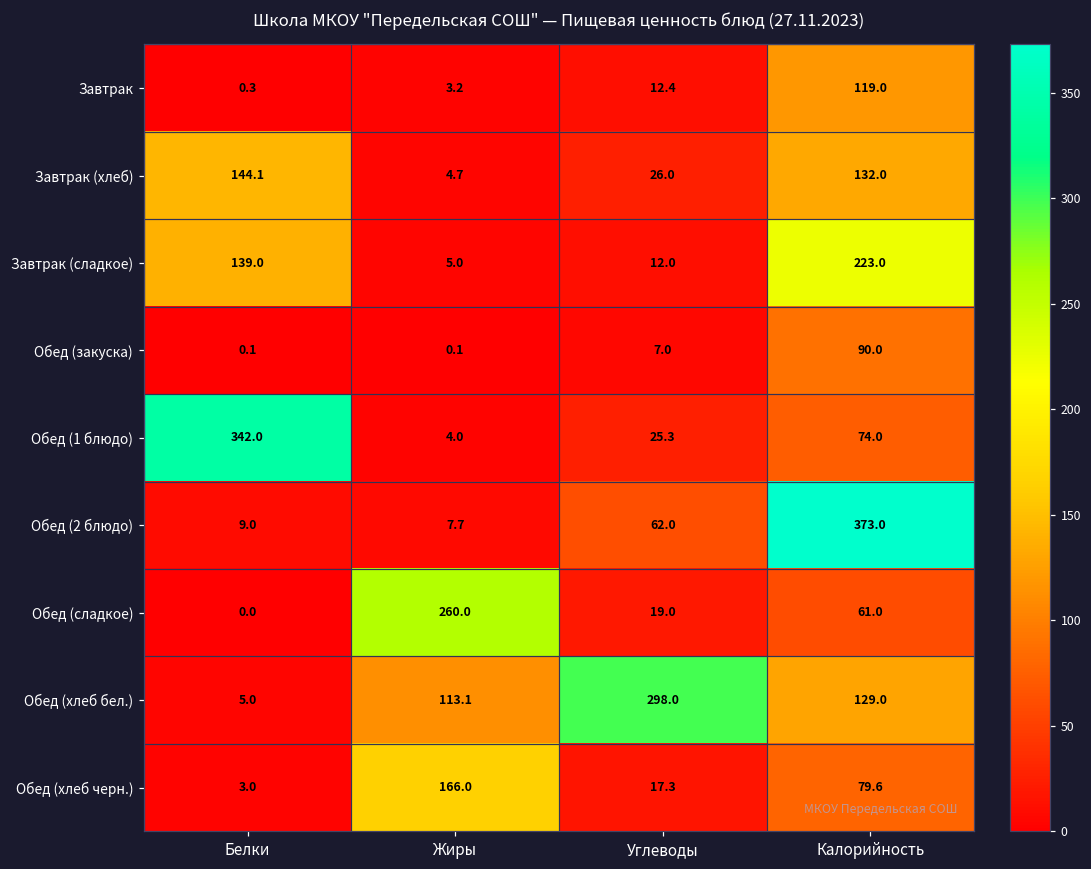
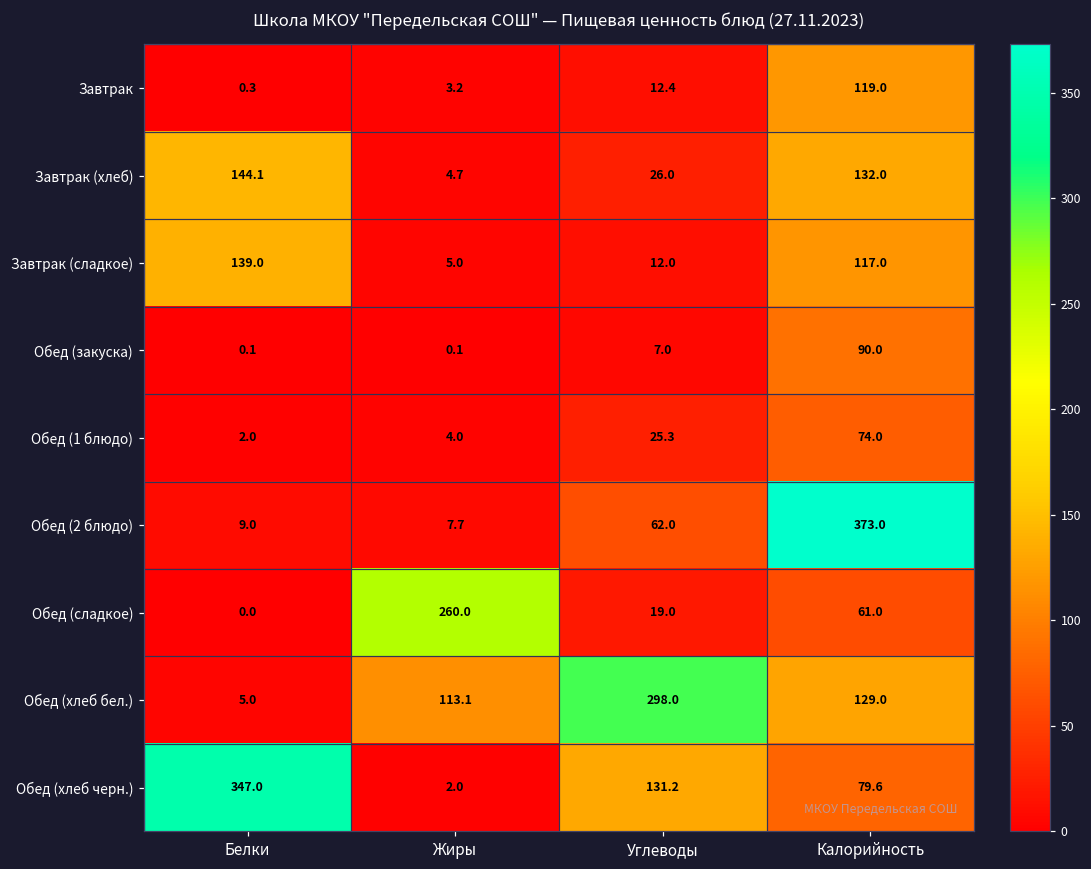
  {
    "Завтрак": {
      "Белки": 0.3,
      "Жиры": 3.2,
      "Углеводы": 12.4,
      "Калорийность": 119.0
    },
    "Завтрак (хлеб)": {
      "Белки": 144.1,
      "Жиры": 4.7,
      "Углеводы": 26.0,
      "Калорийность": 132.0
    },
    "Завтрак (сладкое)": {
      "Белки": 139.0,
      "Жиры": 5.0,
      "Углеводы": 12.0,
-     "Калорийность": 223.0
+     "Калорийность": 117.0
    },
    "Обед (закуска)": {
      "Белки": 0.1,
      "Жиры": 0.1,
      "Углеводы": 7.0,
      "Калорийность": 90.0
    },
    "Обед (1 блюдо)": {
-     "Белки": 342.0,
+     "Белки": 2.0,
      "Жиры": 4.0,
      "Углеводы": 25.3,
      "Калорийность": 74.0
    },
    "Обед (2 блюдо)": {
      "Белки": 9.0,
      "Жиры": 7.7,
      "Углеводы": 62.0,
      "Калорийность": 373.0
    },
    "Обед (сладкое)": {
      "Белки": 0.0,
      "Жиры": 260.0,
      "Углеводы": 19.0,
      "Калорийность": 61.0
    },
    "Обед (хлеб бел.)": {
      "Белки": 5.0,
      "Жиры": 113.1,
      "Углеводы": 298.0,
      "Калорийность": 129.0
    },
    "Обед (хлеб черн.)": {
-     "Белки": 3.0,
-     "Жиры": 166.0,
-     "Углеводы": 17.3
+     "Белки": 347.0,
+     "Жиры": 2.0,
+     "Углеводы": 131.2
    }
  }
